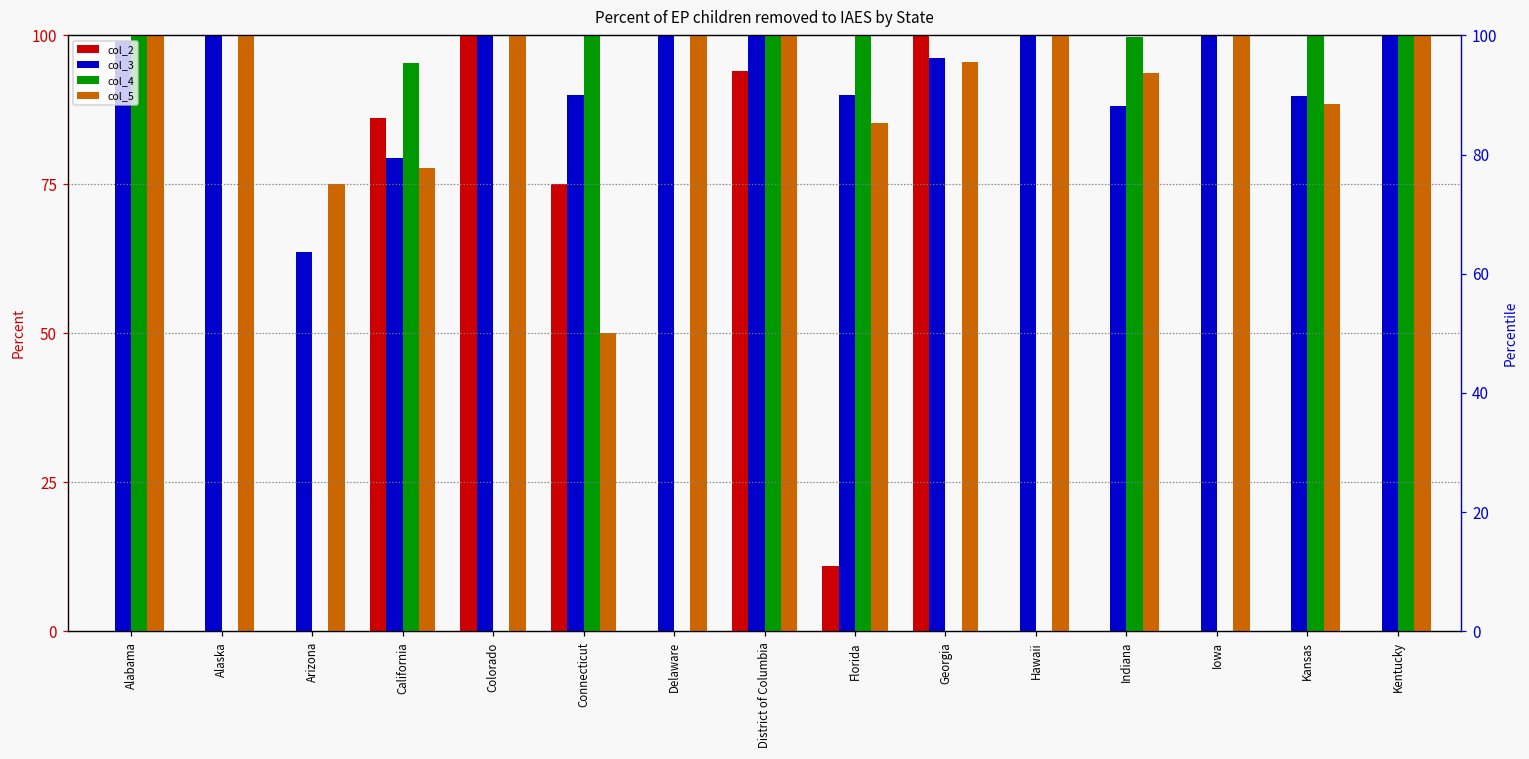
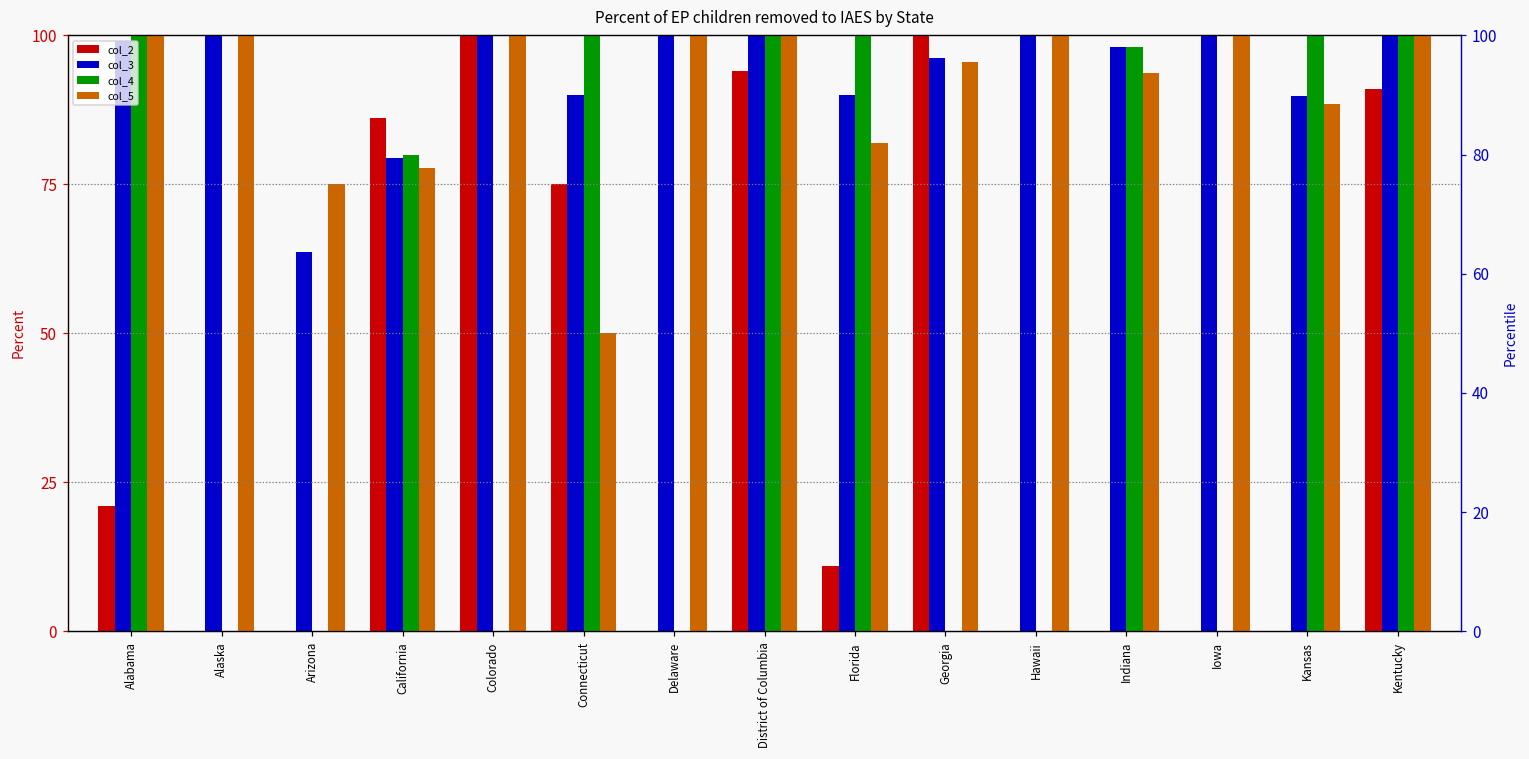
  {
    "col_2": {
-     "Alabama": 0,
+     "Alabama": 21,
      "Alaska": 0,
      "Arizona": 0,
      "California": 86,
      "Colorado": 100,
      "Connecticut": 75,
      "Delaware": 0,
      "District of Columbia": 94,
      "Florida": 11,
      "Georgia": 100,
      "Hawaii": 0,
      "Indiana": 0,
      "Iowa": 0,
      "Kansas": 0,
-     "Kentucky": 0
+     "Kentucky": 91
    },
    "col_3": {
      "Alaska": 100,
      "Arizona": 64,
      "California": 79,
      "Colorado": 100,
      "Connecticut": 90,
      "Delaware": 100,
      "District of Columbia": 100,
      "Florida": 90,
      "Georgia": 96,
      "Hawaii": 100,
-     "Indiana": 88,
+     "Indiana": 98,
      "Iowa": 100,
      "Kansas": 90,
      "Kentucky": 100
    },
    "col_4": {
      "Alabama": 100,
      "Alaska": 0,
      "Arizona": 0,
-     "California": 95,
+     "California": 80,
      "Colorado": 0,
      "Connecticut": 100,
      "Delaware": 0,
      "District of Columbia": 100,
      "Florida": 100,
      "Georgia": 0,
      "Hawaii": 0,
-     "Indiana": 100,
+     "Indiana": 98,
      "Iowa": 0,
      "Kansas": 100,
      "Kentucky": 100
    },
    "col_5": {
      "Alabama": 100,
      "Alaska": 100,
      "Arizona": 75,
      "California": 78,
      "Colorado": 100,
      "Connecticut": 50,
      "Delaware": 100,
      "District of Columbia": 100,
-     "Florida": 85,
+     "Florida": 82,
      "Georgia": 96,
      "Hawaii": 100,
      "Indiana": 94,
      "Iowa": 100,
      "Kansas": 88,
      "Kentucky": 100
    }
  }
